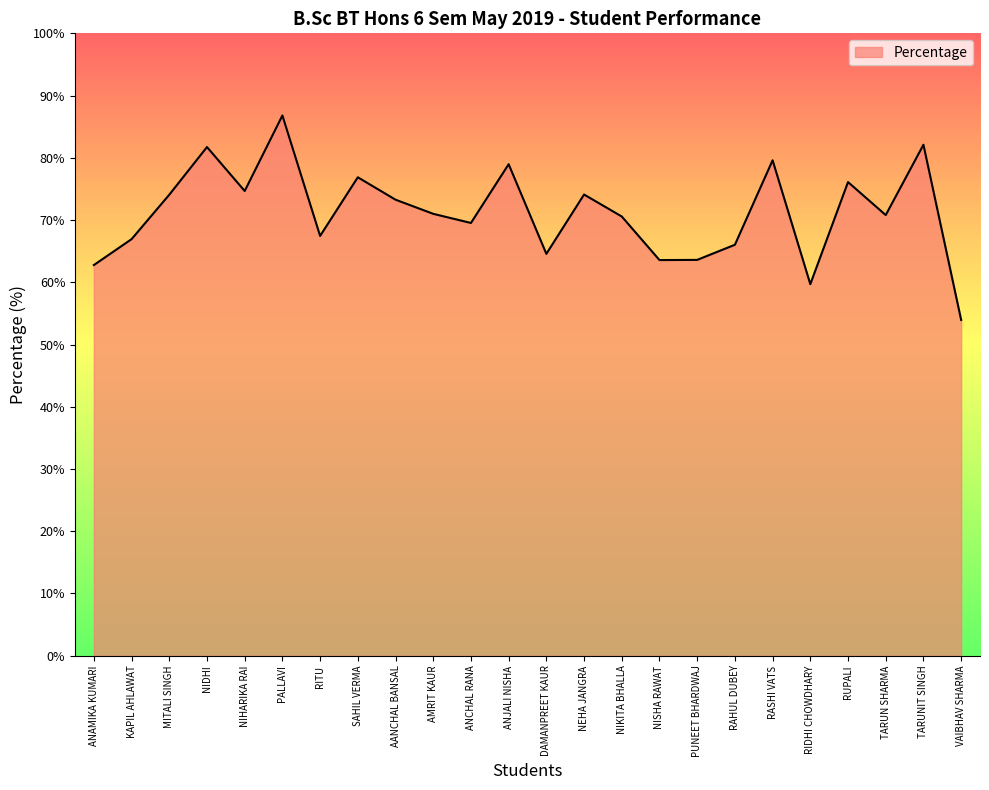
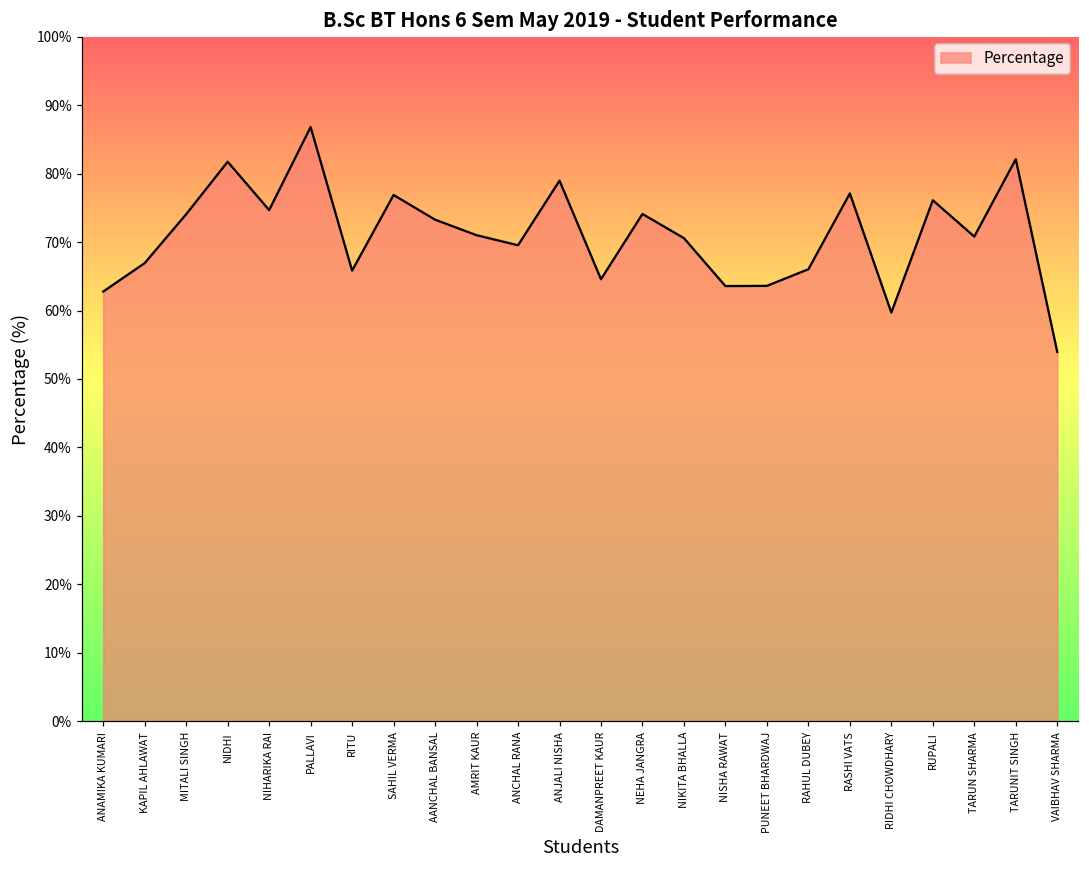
  {
    "Percentage": {
      "ANAMIKA KUMARI": "63%",
      "KAPIL AHLAWAT": "67%",
      "MITALI SINGH": "74%",
      "NIDHI": "82%",
      "NIHARIKA RAI": "75%",
      "PALLAVI": "87%",
-     "RITU": "67%",
+     "RITU": "66%",
      "SAHIL VERMA": "77%",
      "AANCHAL BANSAL": "73%",
      "AMRIT KAUR": "71%",
      "ANCHAL RANA": "70%",
      "ANJALI NISHA": "79%",
      "DAMANPREET KAUR": "65%",
      "NEHA JANGRA": "74%",
      "NIKITA BHALLA": "71%",
      "NISHA RAWAT": "64%",
      "PUNEET BHARDWAJ": "64%",
      "RAHUL DUBEY": "66%",
-     "RASHI VATS": "80%",
+     "RASHI VATS": "77%",
      "RIDHI CHOWDHARY": "60%",
      "RUPALI": "76%",
      "TARUN SHARMA": "71%",
      "TARUNIT SINGH": "82%",
      "VAIBHAV SHARMA": "54%"
    }
  }
